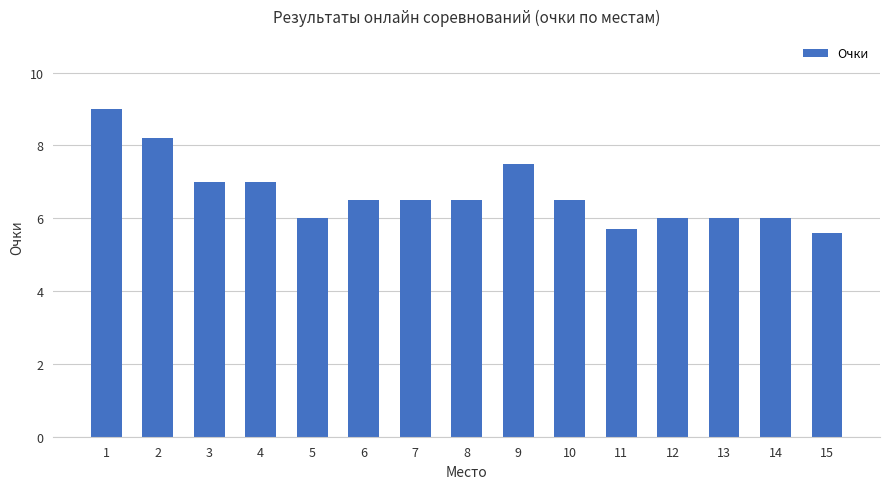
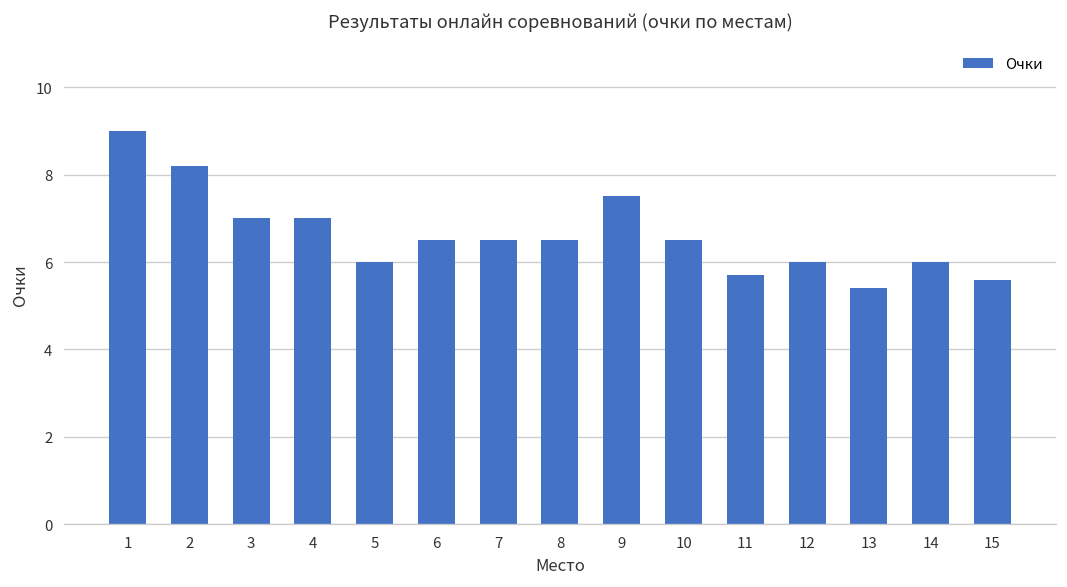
  {
    "1": 9.0,
    "2": 8.2,
    "3": 7.0,
    "4": 7.0,
    "5": 6.0,
    "6": 6.5,
    "7": 6.5,
    "8": 6.5,
    "9": 7.5,
    "10": 6.5,
    "11": 5.7,
    "12": 6.0,
-   "13": 6.0,
+   "13": 5.4,
    "14": 6.0,
    "15": 5.6
  }
